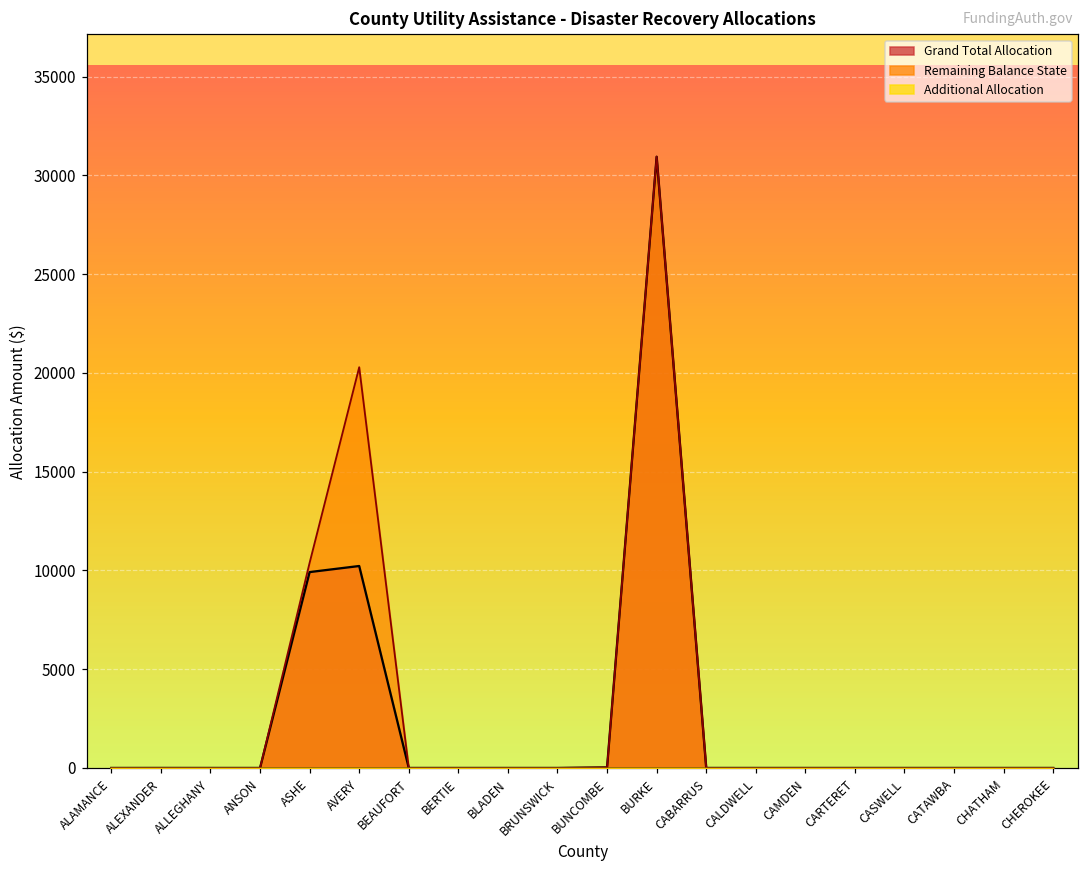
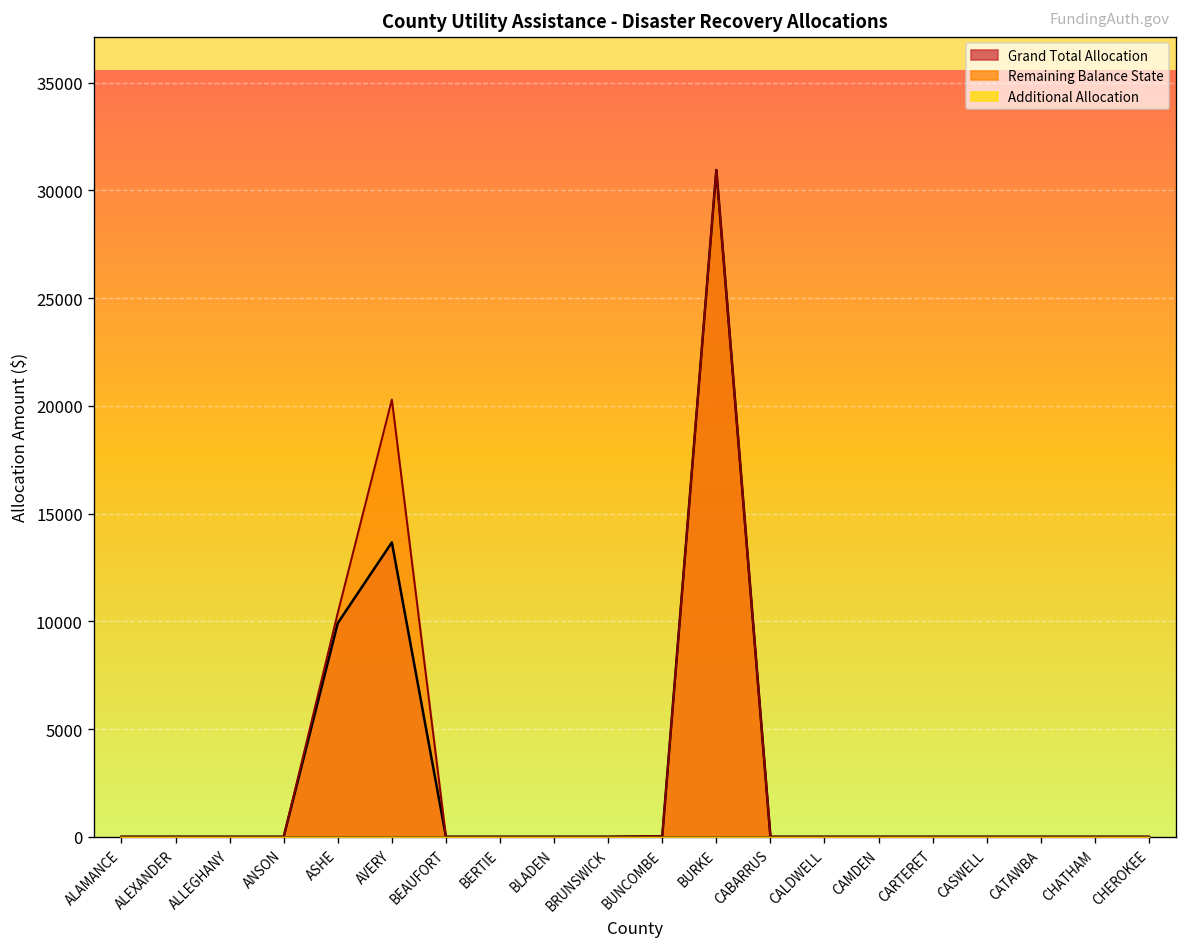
  {
    "Grand Total Allocation": {
      "ASHE": 9900,
-     "AVERY": 10200
+     "AVERY": 13700
    },
    "Remaining Balance State": {
      "ASHE": 10400,
      "AVERY": 20300
    },
    "Additional Allocation": {
      "ASHE": 0,
      "AVERY": 0,
      "BURKE": 0
    }
  }
